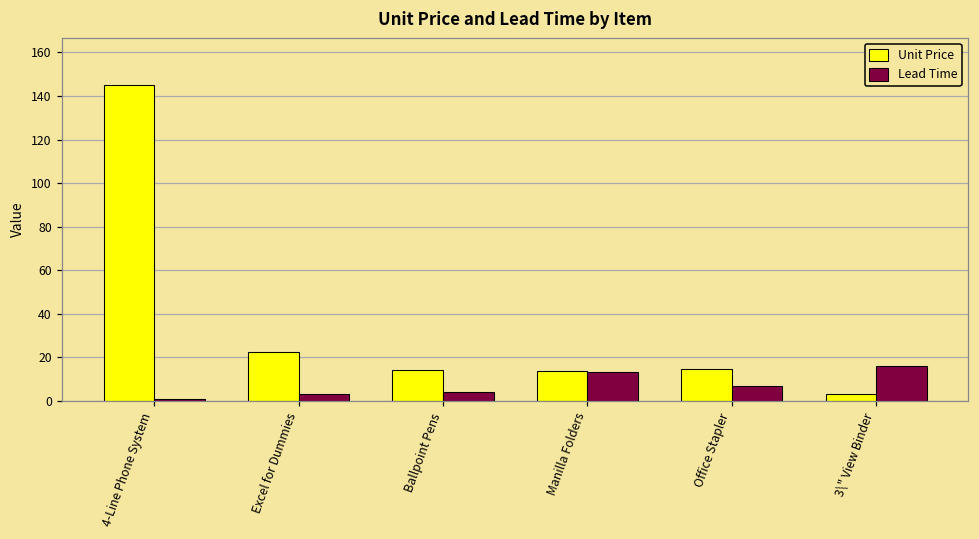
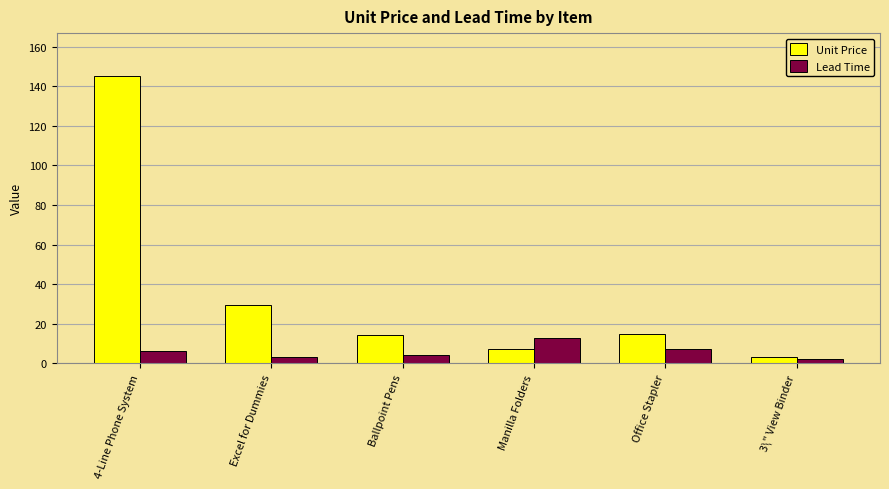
  {
    "Unit Price": {
      "4-Line Phone System": 145,
-     "Excel for Dummies": 23,
+     "Excel for Dummies": 29,
      "Ballpoint Pens": 14,
-     "Manilla Folders": 14,
+     "Manilla Folders": 7,
      "Office Stapler": 15,
      "3\\\" View Binder": 3
    },
    "Lead Time": {
-     "4-Line Phone System": 1,
+     "4-Line Phone System": 6,
      "Excel for Dummies": 3,
      "Ballpoint Pens": 4,
      "Manilla Folders": 13,
      "Office Stapler": 7,
-     "3\\\" View Binder": 16
+     "3\\\" View Binder": 2
    }
  }
